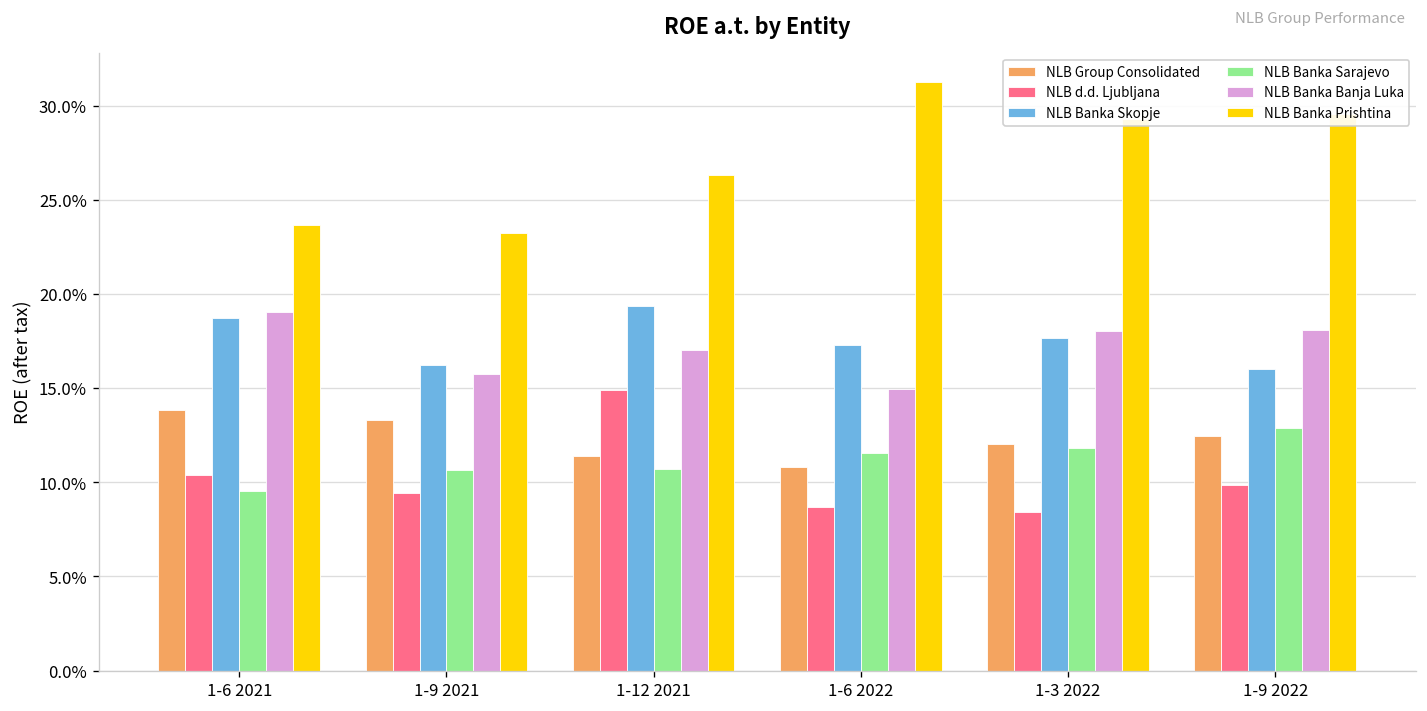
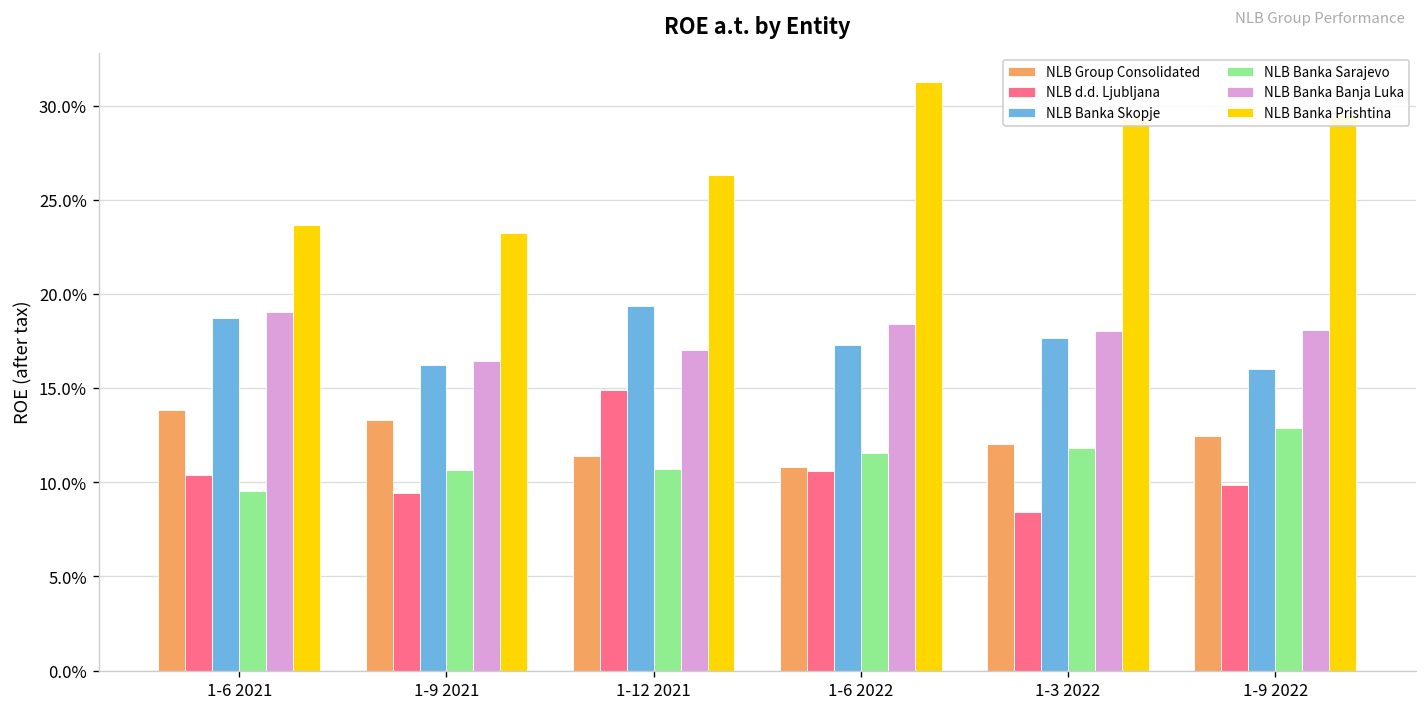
  {
    "NLB Group Consolidated": {
      "1-6 2021": "13.8%",
      "1-9 2021": "13.3%",
      "1-12 2021": "11.4%",
      "1-6 2022": "10.8%",
      "1-3 2022": "12.0%",
      "1-9 2022": "12.5%"
    },
    "NLB d.d. Ljubljana": {
      "1-6 2021": "10.4%",
      "1-9 2021": "9.4%",
      "1-12 2021": "14.9%",
-     "1-6 2022": "8.7%",
+     "1-6 2022": "10.6%",
      "1-3 2022": "8.4%",
      "1-9 2022": "9.9%"
    },
    "NLB Banka Skopje": {
      "1-6 2021": "18.7%",
      "1-9 2021": "16.2%",
      "1-12 2021": "19.4%",
      "1-6 2022": "17.3%",
      "1-3 2022": "17.7%",
      "1-9 2022": "16.0%"
    },
    "NLB Banka Sarajevo": {
      "1-6 2021": "9.6%",
      "1-9 2021": "10.6%",
      "1-12 2021": "10.7%",
      "1-6 2022": "11.6%",
      "1-3 2022": "11.8%",
      "1-9 2022": "12.9%"
    },
    "NLB Banka Banja Luka": {
      "1-6 2021": "19.1%",
-     "1-9 2021": "15.7%",
+     "1-9 2021": "16.5%",
      "1-12 2021": "17.0%",
-     "1-6 2022": "15.0%",
+     "1-6 2022": "18.4%",
      "1-3 2022": "18.0%",
      "1-9 2022": "18.1%"
    },
    "NLB Banka Prishtina": {
      "1-6 2021": "23.7%",
      "1-9 2021": "23.2%",
      "1-12 2021": "26.4%",
      "1-6 2022": "31.3%"
    }
  }
